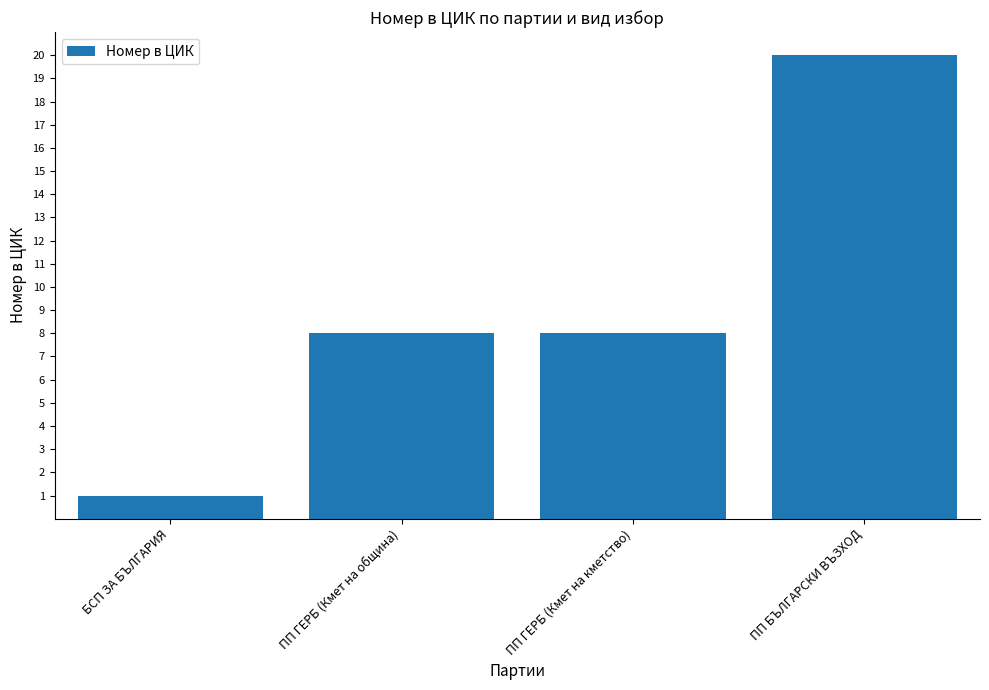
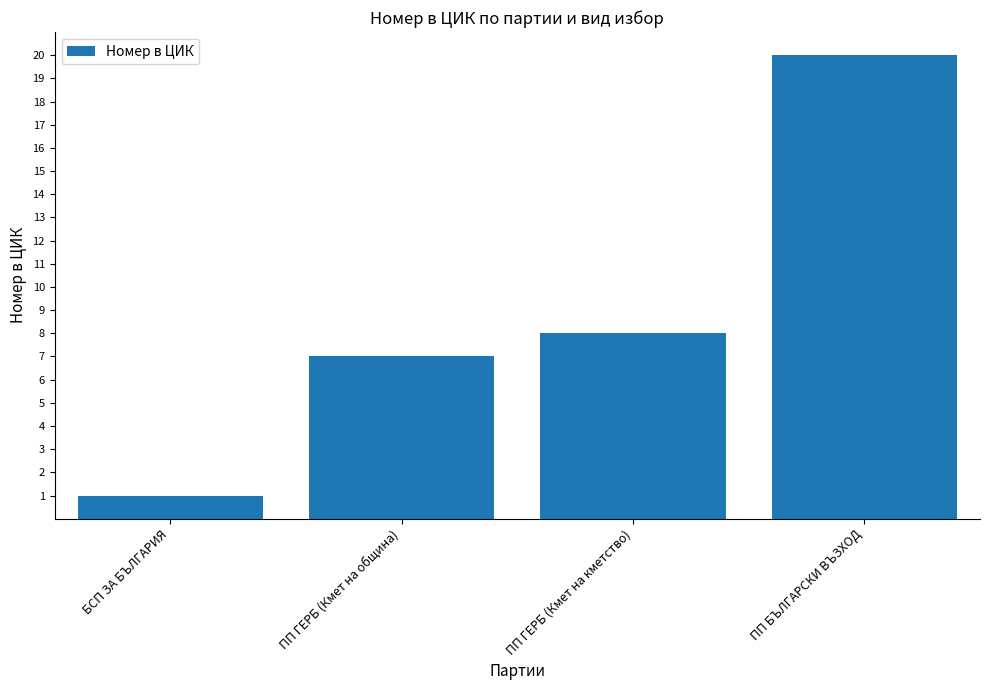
  {
    "БСП ЗА БЪЛГАРИЯ": 1,
-   "ПП ГЕРБ (Кмет на община)": 8,
+   "ПП ГЕРБ (Кмет на община)": 7,
    "ПП ГЕРБ (Кмет на кметство)": 8,
    "ПП БЪЛГАРСКИ ВЪЗХОД": 20
  }
